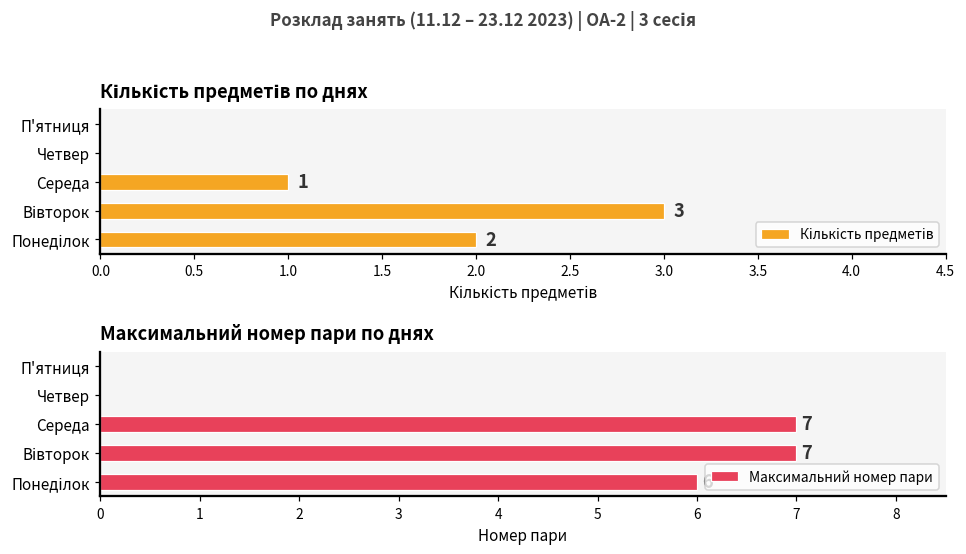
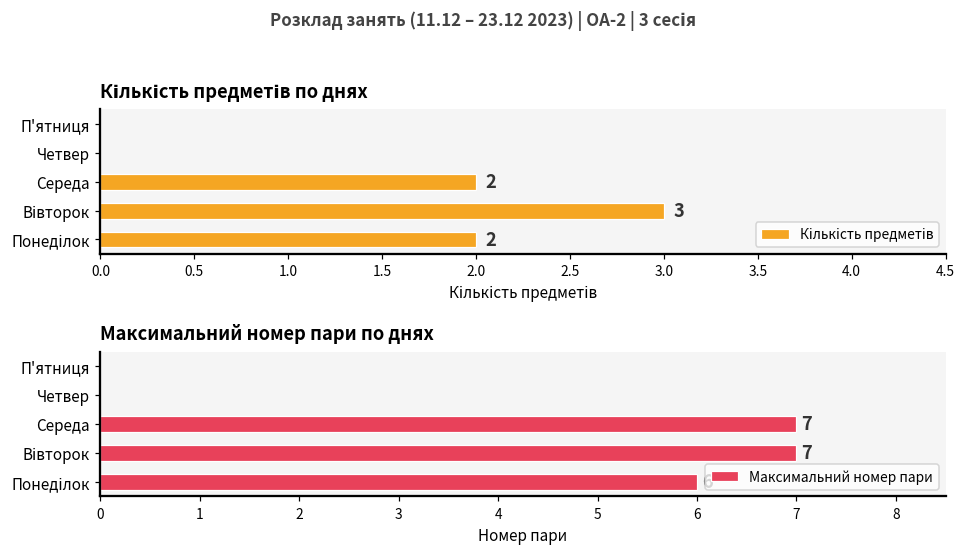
  {
    "Кількість предметів по днях": {
-     "Середа": 1,
+     "Середа": 2,
      "Вівторок": 3,
      "Понеділок": 2
    },
    "Максимальний номер пари по днях": {
      "Середа": 7,
      "Вівторок": 7
    }
  }
